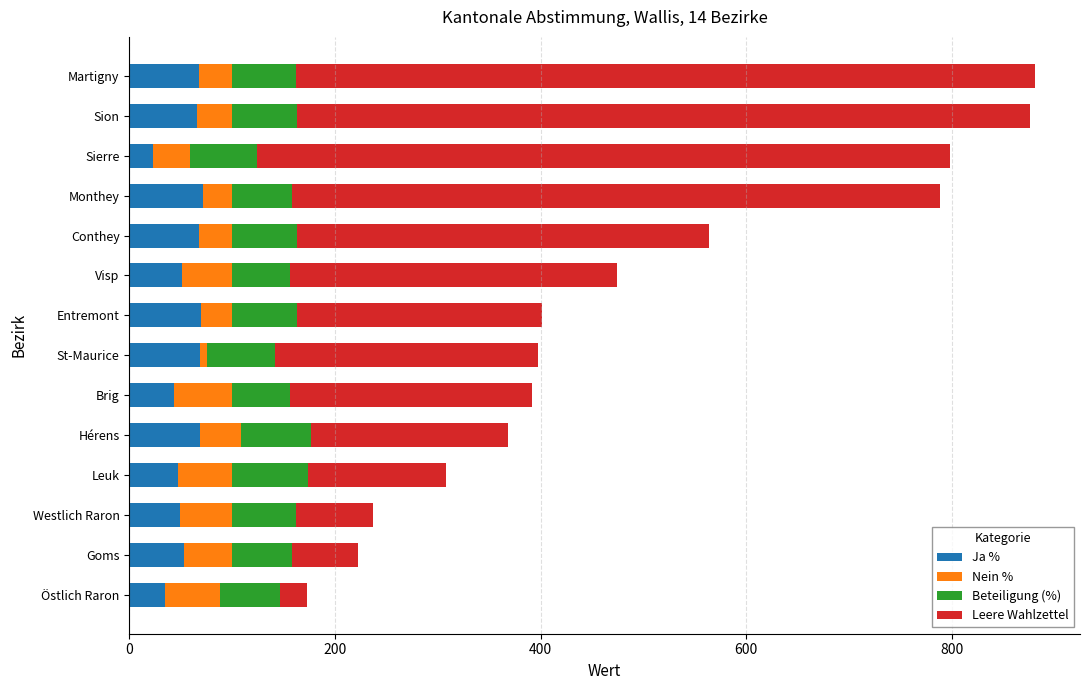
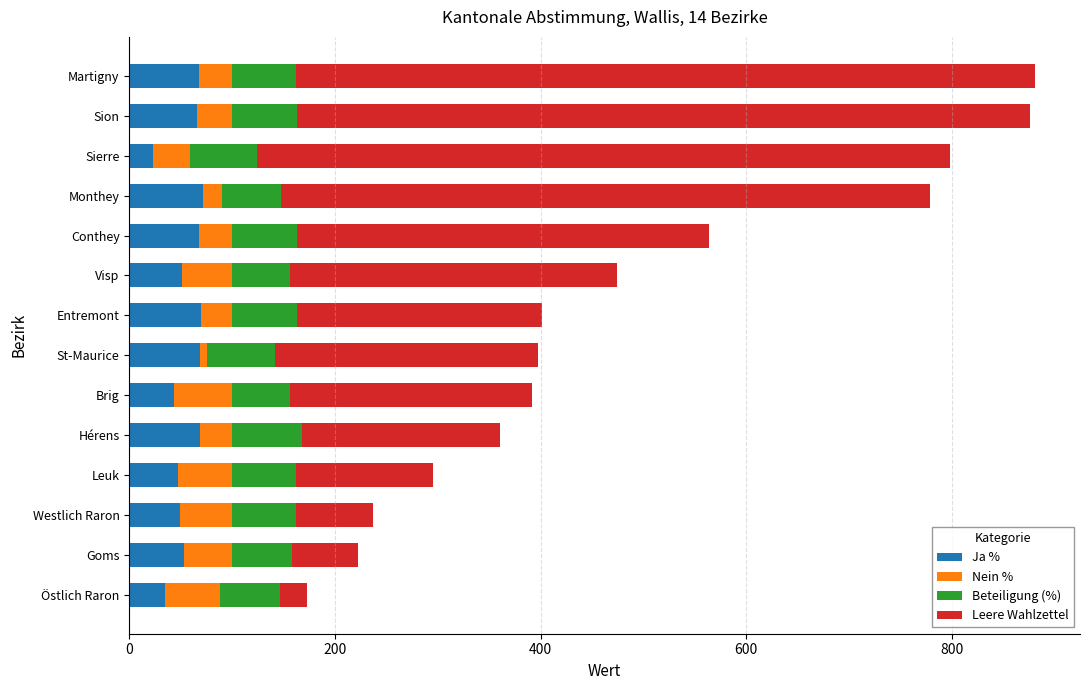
  {
    "Ja %": {
      "Martigny": 68,
      "Sion": 65,
      "Sierre": 23,
      "Monthey": 71,
      "Conthey": 68,
      "Visp": 51,
      "Entremont": 70,
      "St-Maurice": 69,
      "Brig": 43,
      "Hérens": 68,
      "Leuk": 47,
      "Westlich Raron": 49,
      "Goms": 53,
      "Östlich Raron": 35
    },
    "Nein %": {
      "Martigny": 32,
      "Sion": 35,
      "Sierre": 36,
-     "Monthey": 29,
+     "Monthey": 19,
      "Conthey": 32,
      "Visp": 49,
      "Entremont": 30,
      "St-Maurice": 7,
      "Brig": 57,
-     "Hérens": 40,
+     "Hérens": 32,
      "Leuk": 53,
      "Westlich Raron": 51,
      "Goms": 47,
      "Östlich Raron": 53
    },
    "Beteiligung (%)": {
      "Martigny": 63,
      "Sion": 63,
      "Sierre": 65,
      "Monthey": 58,
      "Conthey": 63,
      "Visp": 56,
      "Entremont": 63,
      "St-Maurice": 66,
      "Brig": 56,
      "Hérens": 68,
-     "Leuk": 74,
+     "Leuk": 62,
      "Westlich Raron": 62,
      "Goms": 58,
      "Östlich Raron": 58
    },
    "Leere Wahlzettel": {
      "Martigny": 718,
      "Sion": 713,
      "Sierre": 674,
      "Monthey": 631,
      "Conthey": 401,
      "Visp": 318,
      "Entremont": 239,
      "St-Maurice": 256,
      "Brig": 236,
      "Hérens": 192,
      "Leuk": 134,
      "Westlich Raron": 75,
      "Goms": 64,
      "Östlich Raron": 26
    }
  }
